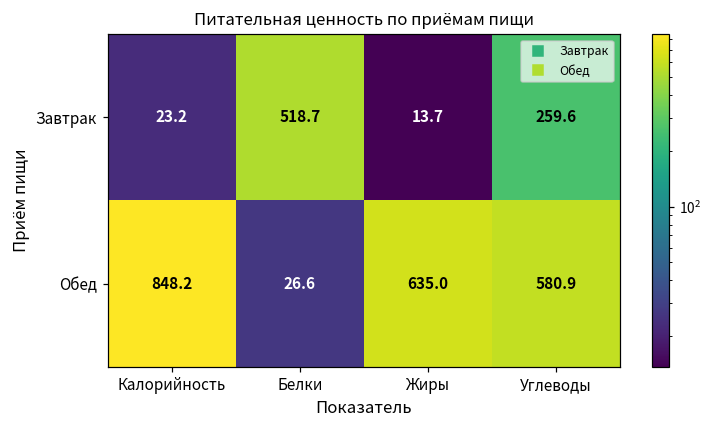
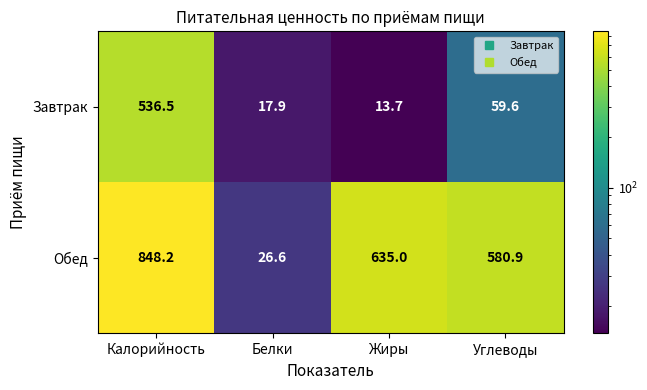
  {
    "Завтрак": {
-     "Калорийность": 23.2,
-     "Белки": 518.7,
+     "Калорийность": 536.5,
+     "Белки": 17.9,
      "Жиры": 13.7,
-     "Углеводы": 259.6
+     "Углеводы": 59.6
    },
    "Обед": {
      "Калорийность": 848.2,
      "Белки": 26.6,
      "Жиры": 635.0,
      "Углеводы": 580.9
    }
  }
